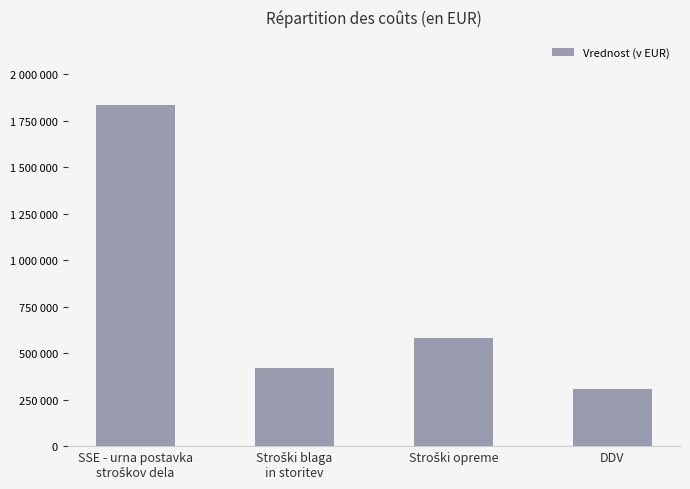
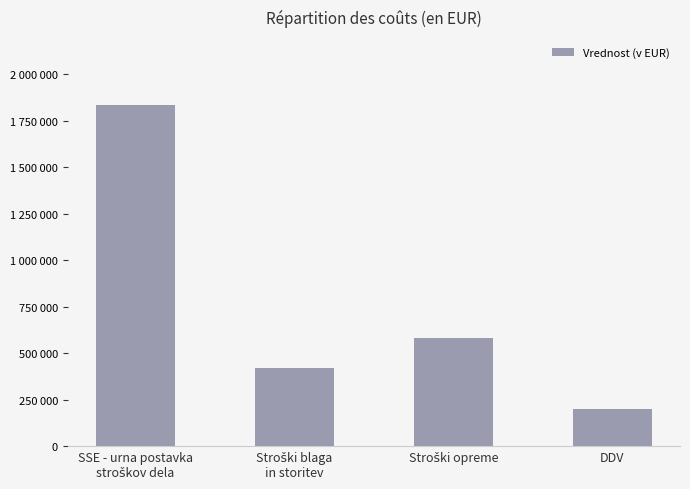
  {
    "SSE - urna postavka stroškov dela": 1840000,
    "Stroški blaga in storitev": 420000,
    "Stroški opreme": 580000,
-   "DDV": 300000
+   "DDV": 200000
  }
